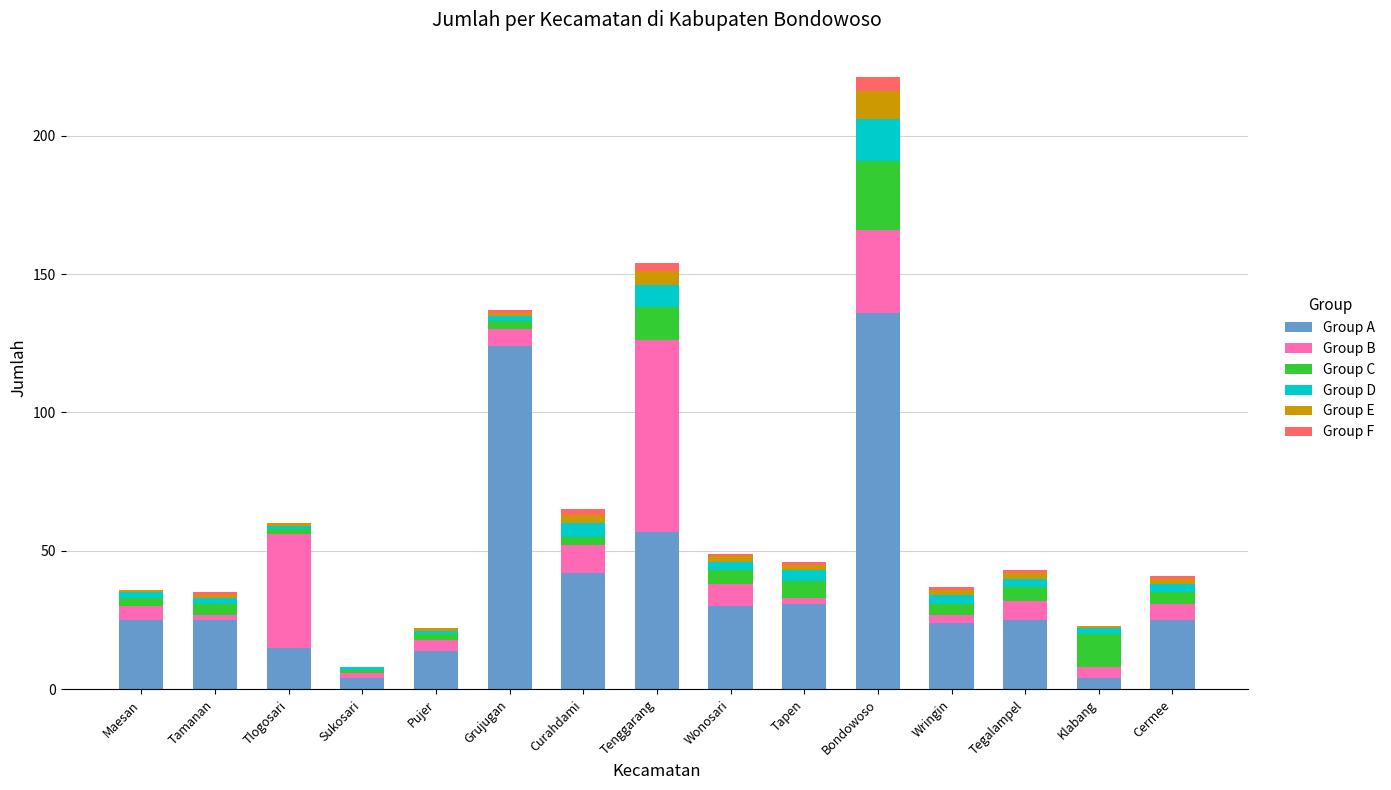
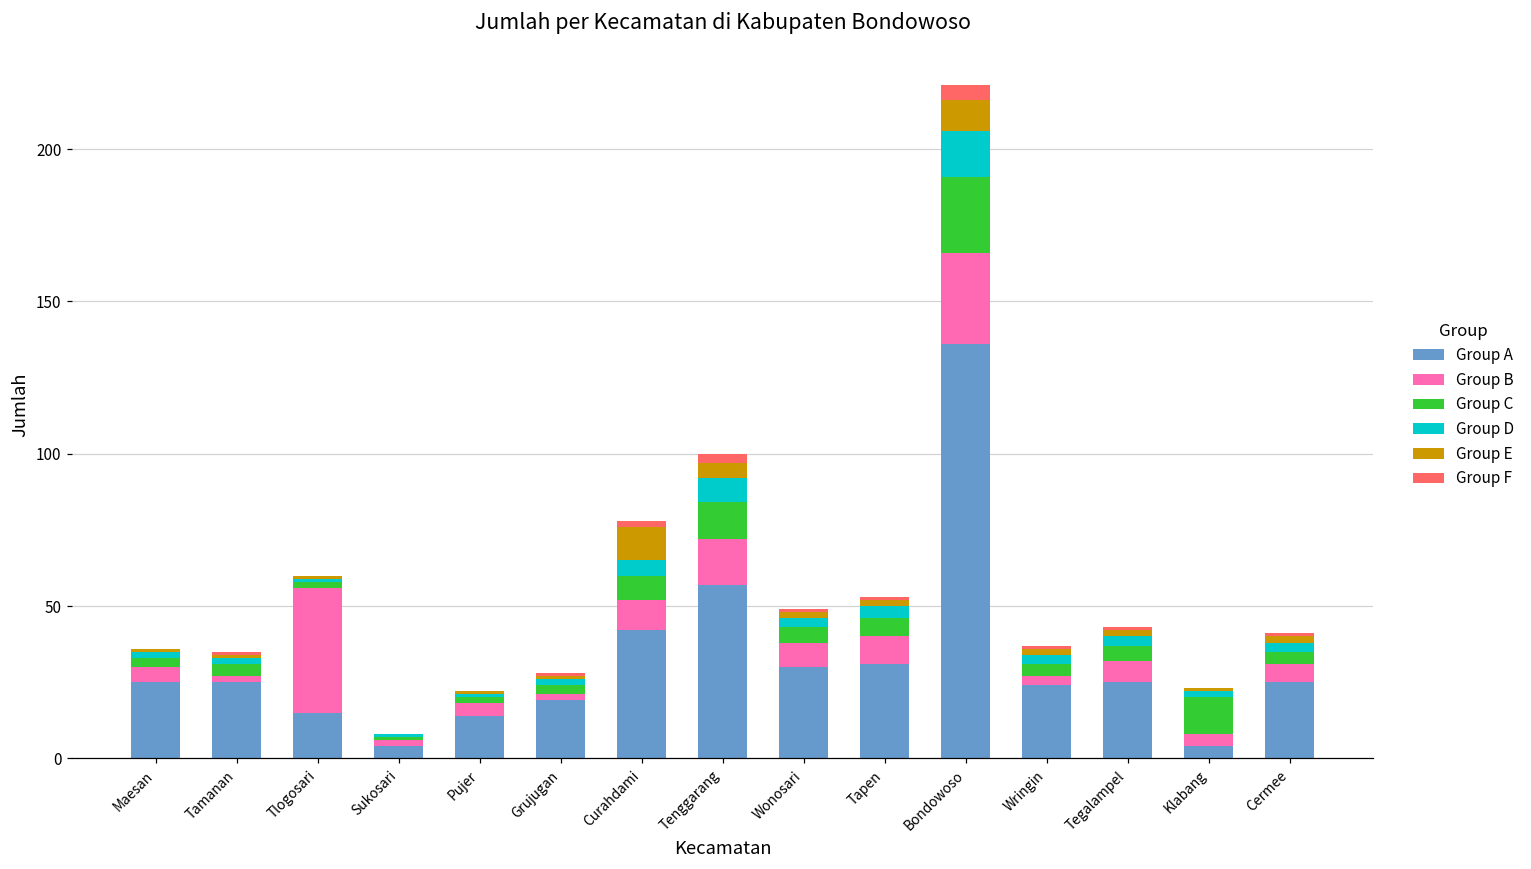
  {
    "Group A": {
      "Maesan": 25,
      "Tamanan": 25,
      "Tlogosari": 15,
      "Sukosari": 4,
      "Pujer": 14,
-     "Grujugan": 124,
+     "Grujugan": 19,
      "Curahdami": 42,
      "Tenggarang": 57,
      "Wonosari": 30,
      "Tapen": 31,
      "Bondowoso": 136,
      "Wringin": 24,
      "Tegalampel": 25,
      "Klabang": 4,
      "Cermee": 25
    },
    "Group B": {
      "Maesan": 5,
      "Tamanan": 2,
      "Tlogosari": 41,
      "Sukosari": 2,
      "Pujer": 4,
-     "Grujugan": 6,
+     "Grujugan": 2,
      "Curahdami": 10,
-     "Tenggarang": 69,
+     "Tenggarang": 15,
      "Wonosari": 8,
-     "Tapen": 2,
+     "Tapen": 9,
      "Bondowoso": 30,
      "Wringin": 3,
      "Tegalampel": 7,
      "Klabang": 4,
      "Cermee": 6
    },
    "Group C": {
      "Maesan": 3,
      "Tamanan": 4,
      "Tlogosari": 2,
      "Sukosari": 1,
      "Pujer": 2,
      "Grujugan": 3,
-     "Curahdami": 3,
+     "Curahdami": 8,
      "Tenggarang": 12,
      "Wonosari": 5,
      "Tapen": 6,
      "Bondowoso": 25,
      "Wringin": 4,
      "Tegalampel": 5,
      "Klabang": 12,
      "Cermee": 4
    },
    "Group D": {
      "Maesan": 2,
      "Tamanan": 2,
      "Tlogosari": 1,
      "Sukosari": 1,
      "Pujer": 1,
      "Grujugan": 2,
      "Curahdami": 5,
      "Tenggarang": 8,
      "Wonosari": 3,
      "Tapen": 4,
      "Bondowoso": 15,
      "Wringin": 3,
      "Tegalampel": 3,
      "Klabang": 2,
      "Cermee": 3
    },
    "Group E": {
      "Maesan": 1,
      "Tamanan": 1,
      "Tlogosari": 1,
      "Sukosari": 0,
      "Pujer": 1,
      "Grujugan": 1,
-     "Curahdami": 3,
+     "Curahdami": 11,
      "Tenggarang": 5,
      "Wonosari": 2,
      "Tapen": 2,
      "Bondowoso": 10,
      "Wringin": 2,
      "Tegalampel": 2,
      "Klabang": 1,
      "Cermee": 2
    },
    "Group F": {
      "Maesan": 0,
      "Tamanan": 1,
      "Tlogosari": 0,
      "Sukosari": 0,
      "Pujer": 0,
      "Grujugan": 1,
      "Curahdami": 2,
      "Tenggarang": 3,
      "Wonosari": 1,
      "Tapen": 1,
      "Bondowoso": 5,
      "Wringin": 1,
      "Tegalampel": 1,
      "Klabang": 0,
      "Cermee": 1
    }
  }
